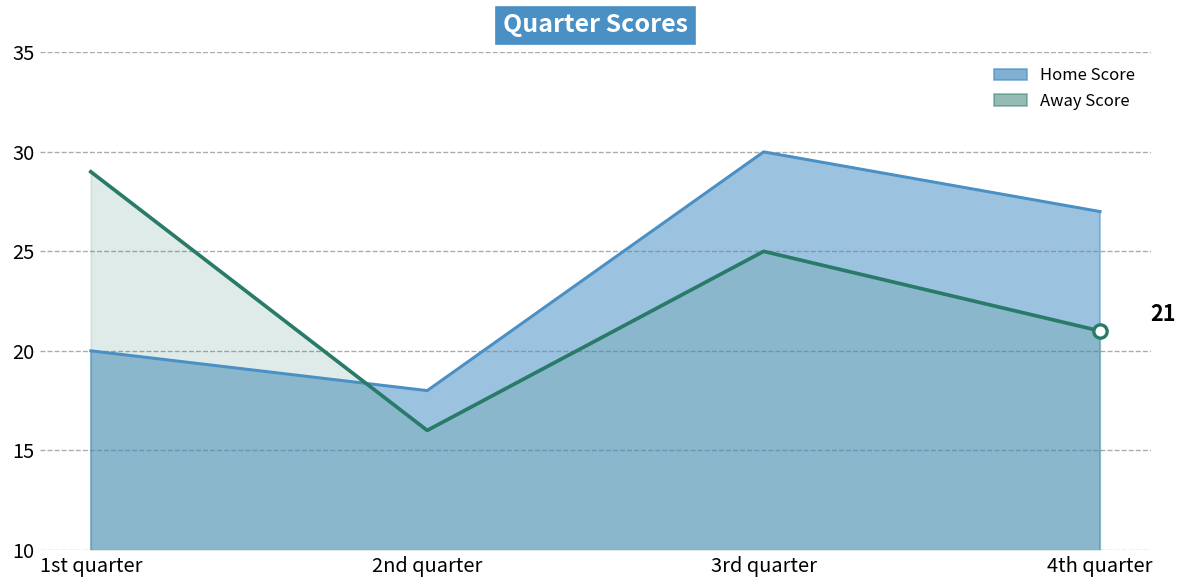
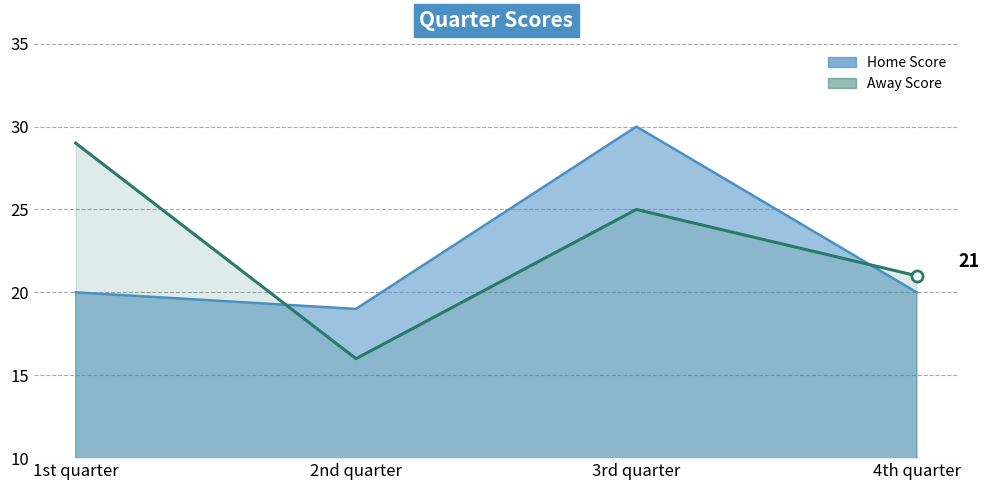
  {
    "Home Score": {
      "1st quarter": 20,
-     "2nd quarter": 18,
+     "2nd quarter": 19,
      "3rd quarter": 30,
-     "4th quarter": 27
+     "4th quarter": 20
    },
    "Away Score": {
      "1st quarter": 29,
      "2nd quarter": 16,
      "3rd quarter": 25
    }
  }
